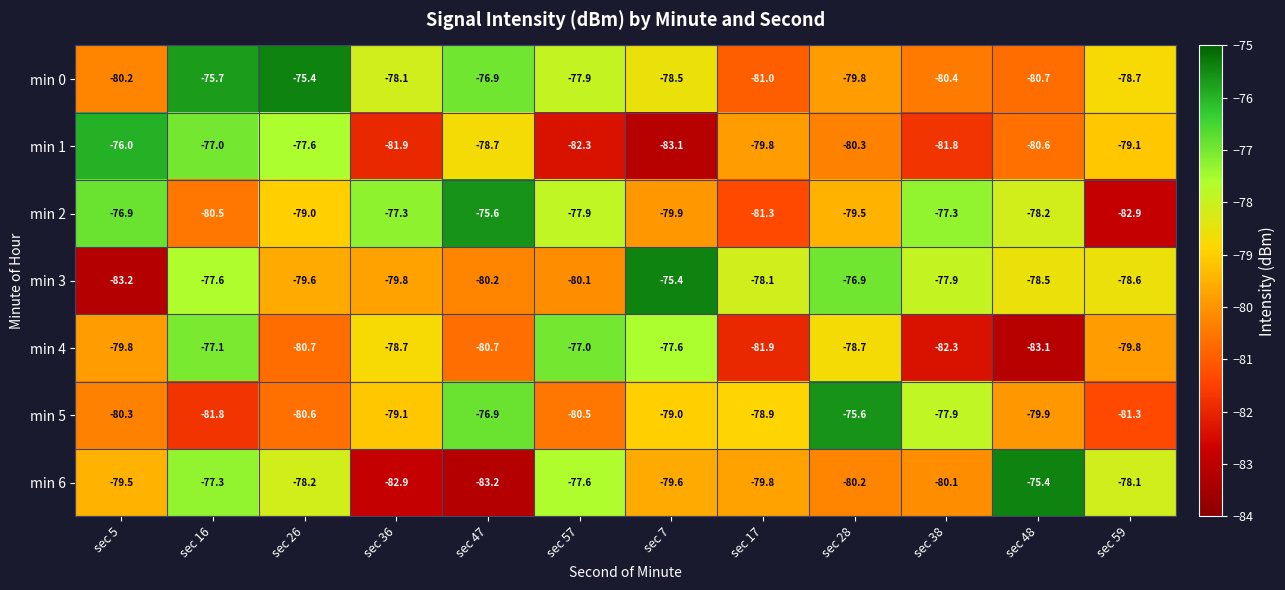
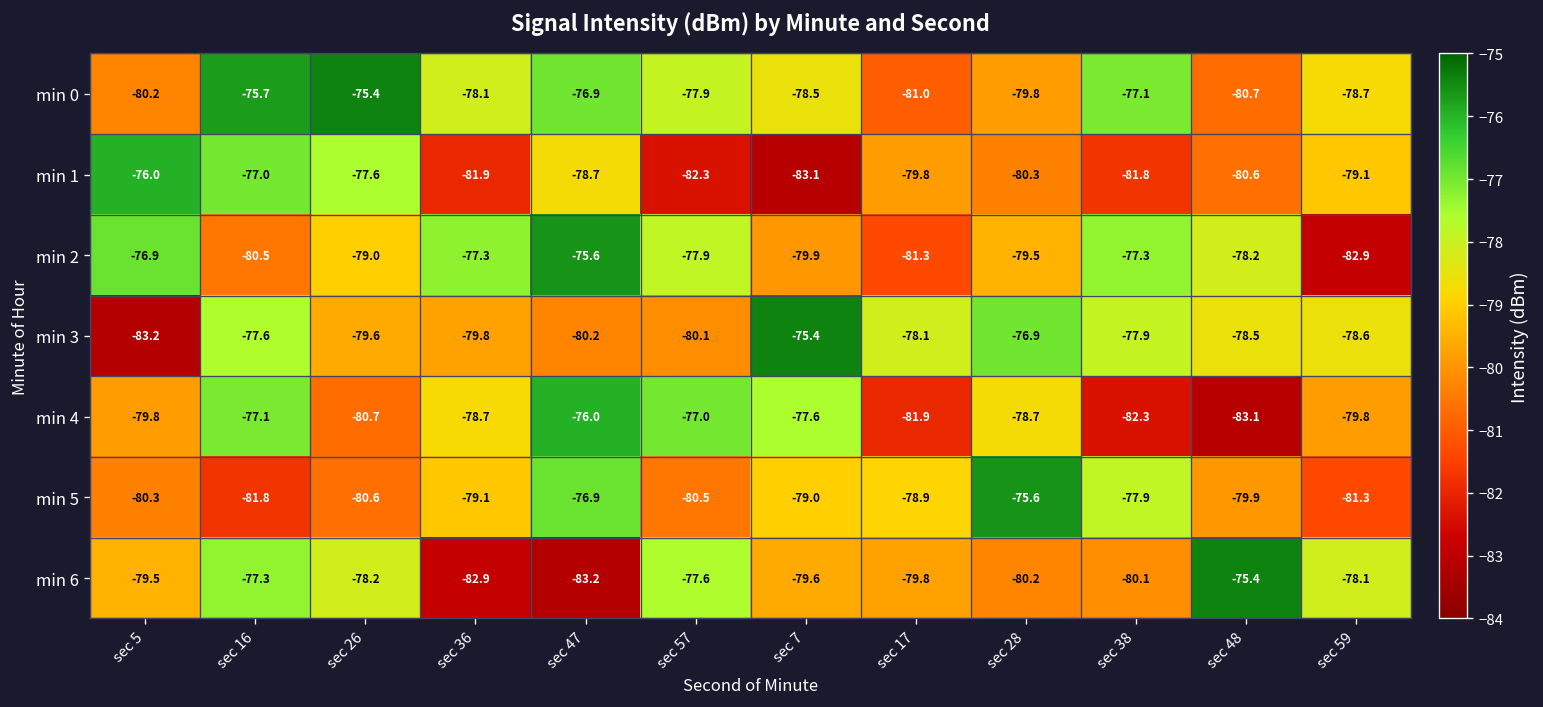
  {
    "min 0": {
      "sec 5": -80.2,
      "sec 16": -75.7,
      "sec 26": -75.4,
      "sec 36": -78.1,
      "sec 47": -76.9,
      "sec 57": -77.9,
      "sec 7": -78.5,
      "sec 17": -81.0,
      "sec 28": -79.8,
-     "sec 38": -80.4,
+     "sec 38": -77.1,
      "sec 48": -80.7,
      "sec 59": -78.7
    },
    "min 1": {
      "sec 5": -76.0,
      "sec 16": -77.0,
      "sec 26": -77.6,
      "sec 36": -81.9,
      "sec 47": -78.7,
      "sec 57": -82.3,
      "sec 7": -83.1,
      "sec 17": -79.8,
      "sec 28": -80.3,
      "sec 38": -81.8,
      "sec 48": -80.6,
      "sec 59": -79.1
    },
    "min 2": {
      "sec 5": -76.9,
      "sec 16": -80.5,
      "sec 26": -79.0,
      "sec 36": -77.3,
      "sec 47": -75.6,
      "sec 57": -77.9,
      "sec 7": -79.9,
      "sec 17": -81.3,
      "sec 28": -79.5,
      "sec 38": -77.3,
      "sec 48": -78.2,
      "sec 59": -82.9
    },
    "min 3": {
      "sec 5": -83.2,
      "sec 16": -77.6,
      "sec 26": -79.6,
      "sec 36": -79.8,
      "sec 47": -80.2,
      "sec 57": -80.1,
      "sec 7": -75.4,
      "sec 17": -78.1,
      "sec 28": -76.9,
      "sec 38": -77.9,
      "sec 48": -78.5,
      "sec 59": -78.6
    },
    "min 4": {
      "sec 5": -79.8,
      "sec 16": -77.1,
      "sec 26": -80.7,
      "sec 36": -78.7,
-     "sec 47": -80.7,
+     "sec 47": -76.0,
      "sec 57": -77.0,
      "sec 7": -77.6,
      "sec 17": -81.9,
      "sec 28": -78.7,
      "sec 38": -82.3,
      "sec 48": -83.1,
      "sec 59": -79.8
    },
    "min 5": {
      "sec 5": -80.3,
      "sec 16": -81.8,
      "sec 26": -80.6,
      "sec 36": -79.1,
      "sec 47": -76.9,
      "sec 57": -80.5,
      "sec 7": -79.0,
      "sec 17": -78.9,
      "sec 28": -75.6,
      "sec 38": -77.9,
      "sec 48": -79.9,
      "sec 59": -81.3
    },
    "min 6": {
      "sec 5": -79.5,
      "sec 16": -77.3,
      "sec 26": -78.2,
      "sec 36": -82.9,
      "sec 47": -83.2,
      "sec 57": -77.6,
      "sec 7": -79.6,
      "sec 17": -79.8,
      "sec 28": -80.2,
      "sec 38": -80.1,
      "sec 48": -75.4,
      "sec 59": -78.1
    }
  }
